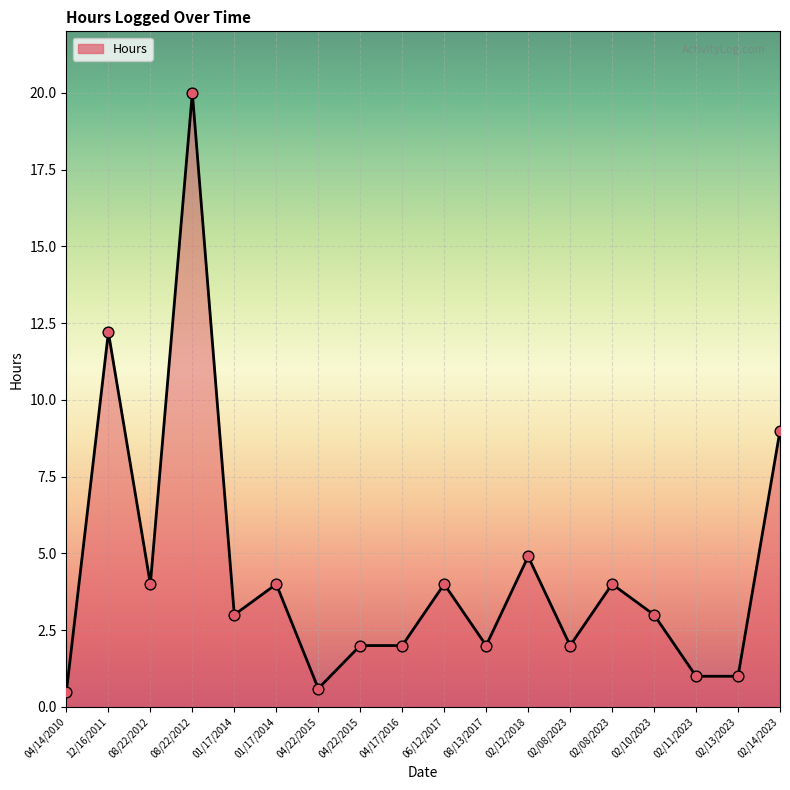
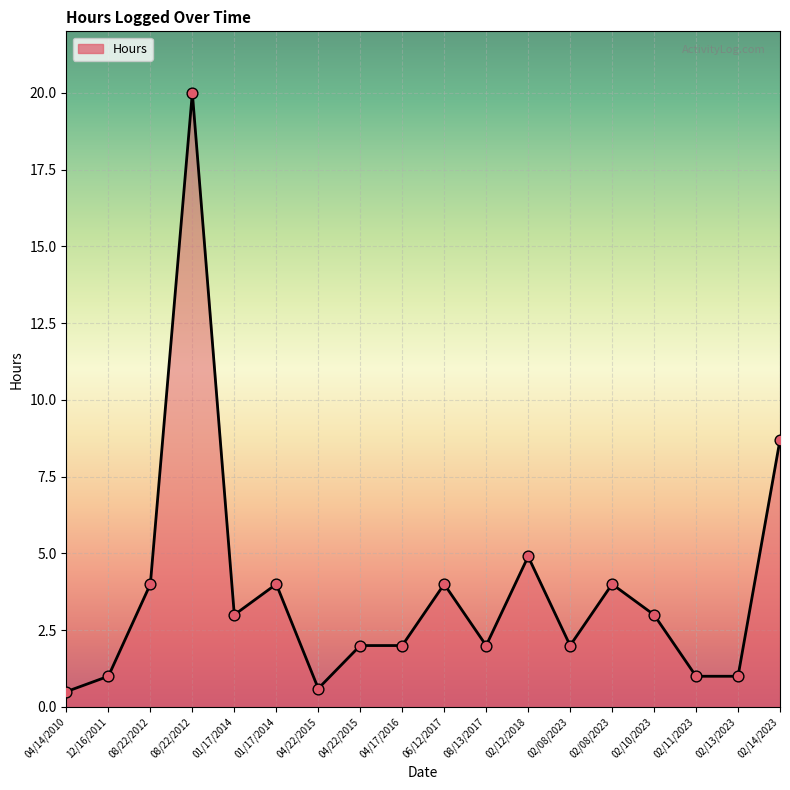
  {
    "04/14/2010": 0.5,
-   "12/16/2011": 12.2,
+   "12/16/2011": 1.0,
    "04/17/2016": 2.0,
    "06/12/2017": 4.0,
    "08/13/2017": 2.0,
    "02/12/2018": 4.9,
    "02/10/2023": 3.0,
    "02/11/2023": 1.0,
    "02/13/2023": 1.0,
-   "02/14/2023": 9.0
+   "02/14/2023": 8.7
  }
